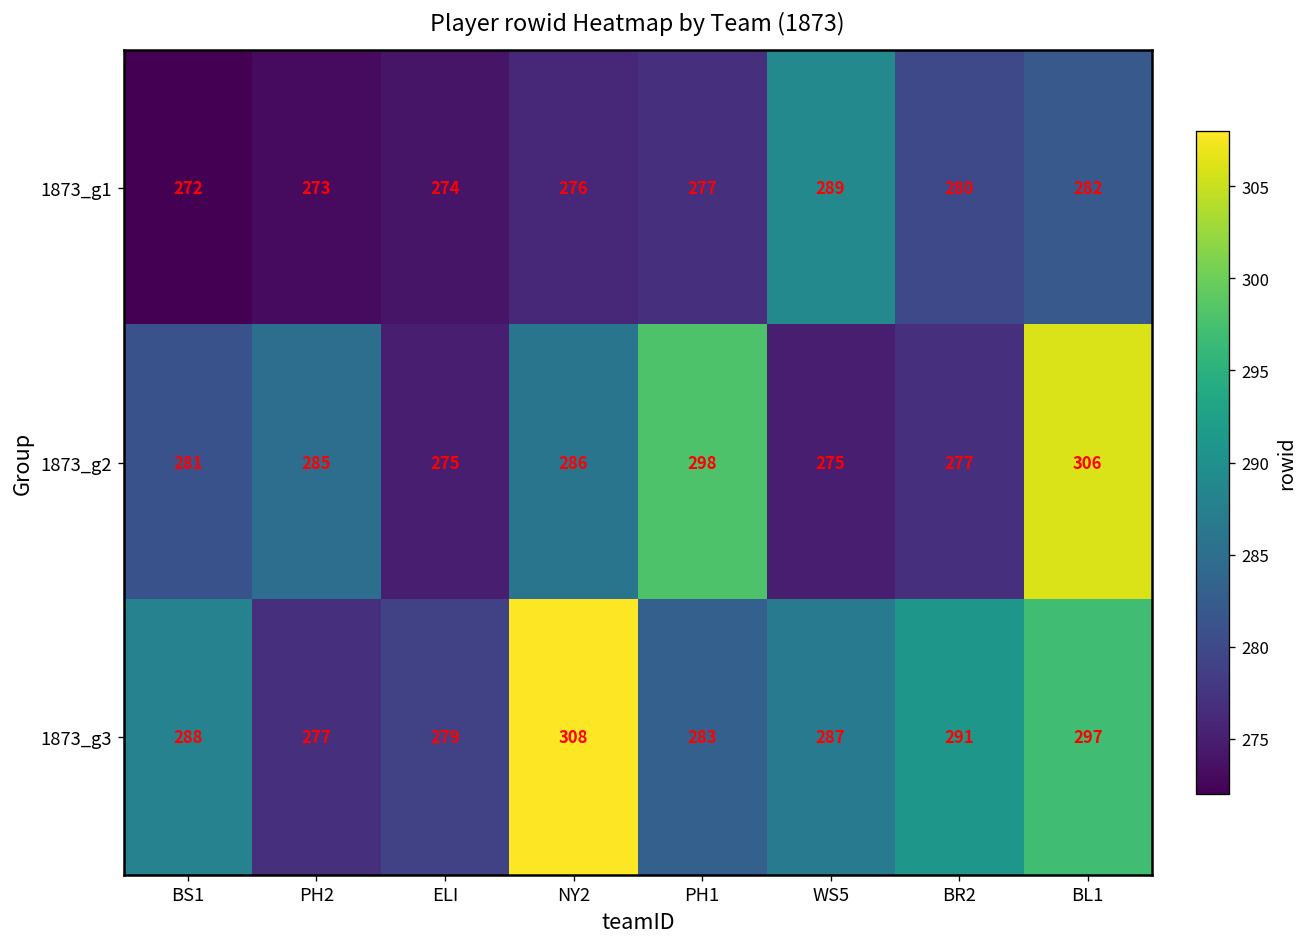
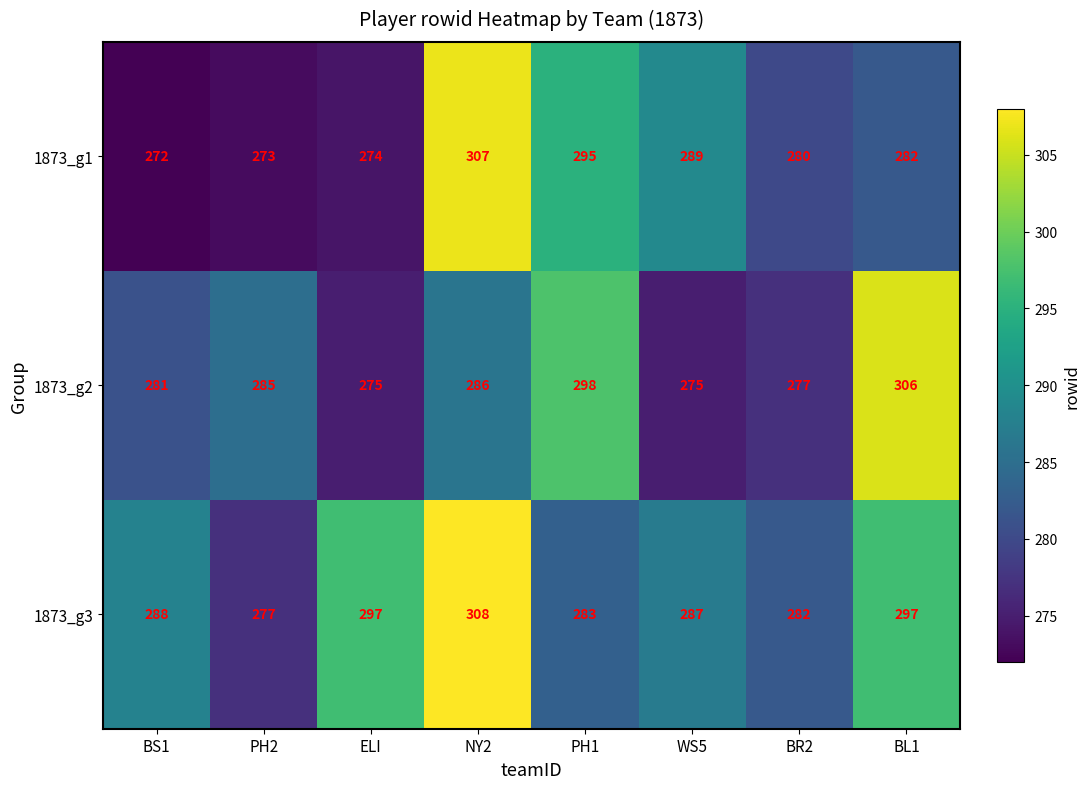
  {
    "1873_g1": {
      "BS1": 272,
      "PH2": 273,
      "ELI": 274,
-     "NY2": 276,
-     "PH1": 277,
+     "NY2": 307,
+     "PH1": 295,
      "WS5": 289,
      "BR2": 280,
      "BL1": 282
    },
    "1873_g2": {
      "BS1": 281,
      "PH2": 285,
      "ELI": 275,
      "NY2": 286,
      "PH1": 298,
      "WS5": 275,
      "BR2": 277,
      "BL1": 306
    },
    "1873_g3": {
      "BS1": 288,
      "PH2": 277,
-     "ELI": 279,
+     "ELI": 297,
      "NY2": 308,
      "PH1": 283,
      "WS5": 287,
-     "BR2": 291,
+     "BR2": 282,
      "BL1": 297
    }
  }
